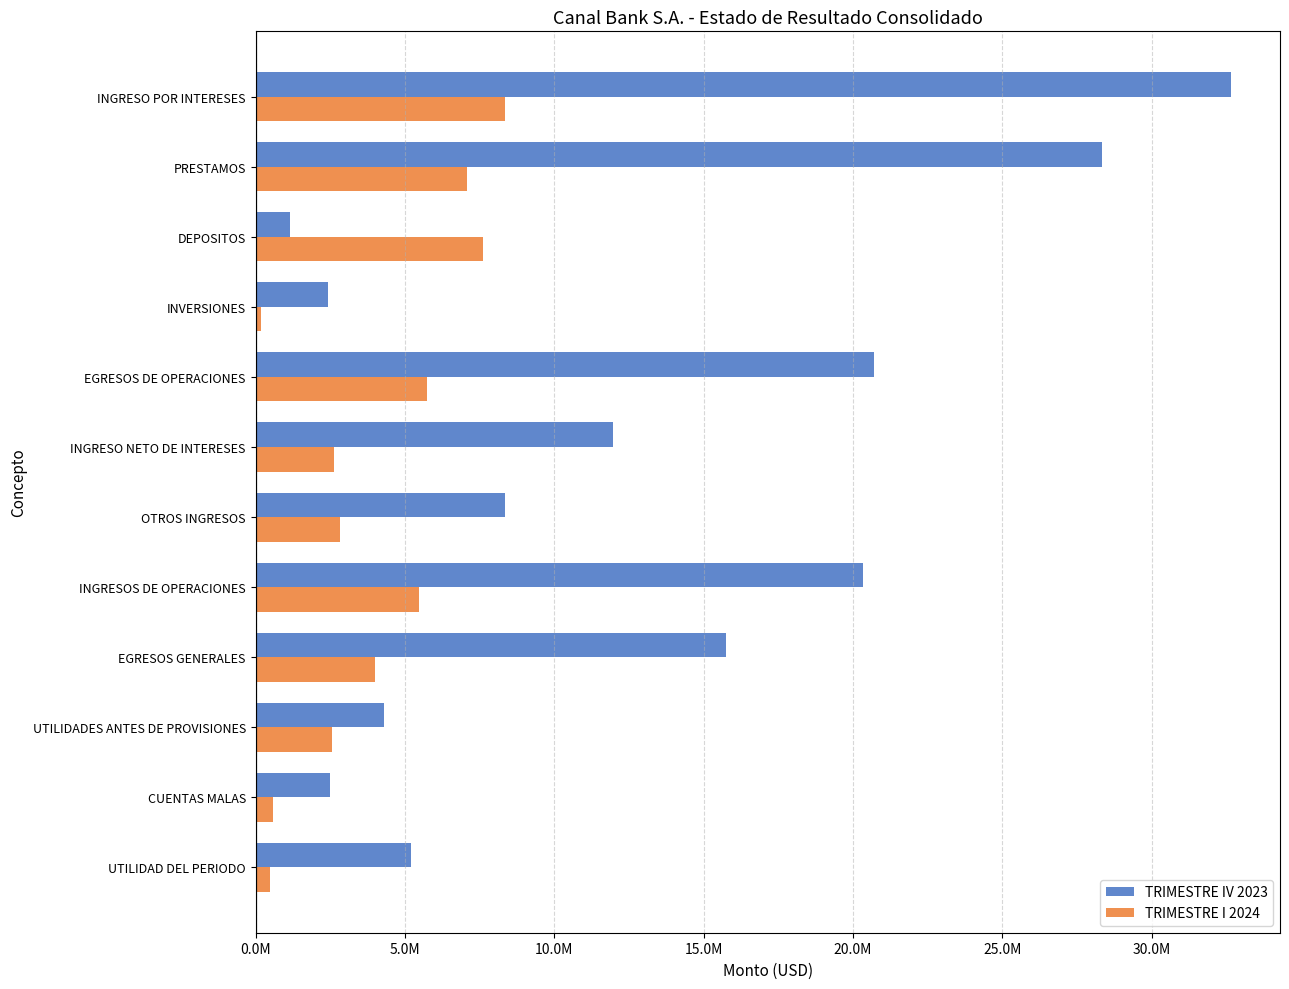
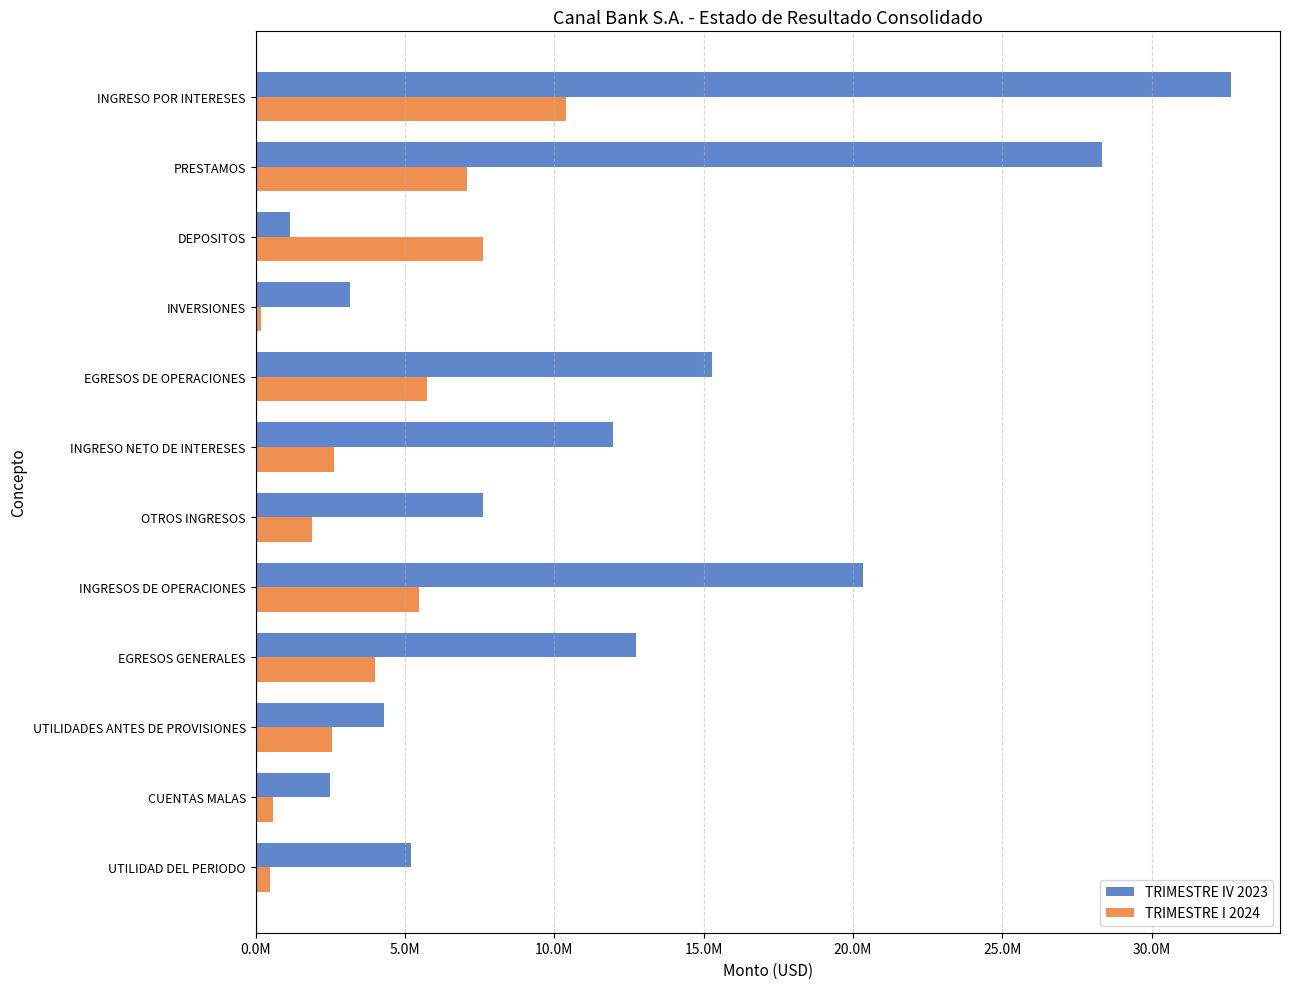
  {
    "TRIMESTRE IV 2023": {
      "INGRESO POR INTERESES": 32700000,
      "PRESTAMOS": 28300000,
      "DEPOSITOS": 1200000,
-     "INVERSIONES": 2400000,
-     "EGRESOS DE OPERACIONES": 20700000,
+     "INVERSIONES": 3200000,
+     "EGRESOS DE OPERACIONES": 15300000,
      "INGRESO NETO DE INTERESES": 12000000,
-     "OTROS INGRESOS": 8400000,
+     "OTROS INGRESOS": 7600000,
      "INGRESOS DE OPERACIONES": 20300000,
-     "EGRESOS GENERALES": 15700000,
+     "EGRESOS GENERALES": 12700000,
      "UTILIDADES ANTES DE PROVISIONES": 4300000,
      "CUENTAS MALAS": 2500000,
      "UTILIDAD DEL PERIODO": 5200000
    },
    "TRIMESTRE I 2024": {
-     "INGRESO POR INTERESES": 8400000,
+     "INGRESO POR INTERESES": 10400000,
      "PRESTAMOS": 7100000,
      "DEPOSITOS": 7600000,
      "INVERSIONES": 200000,
      "EGRESOS DE OPERACIONES": 5700000,
      "INGRESO NETO DE INTERESES": 2600000,
-     "OTROS INGRESOS": 2800000,
+     "OTROS INGRESOS": 1900000,
      "INGRESOS DE OPERACIONES": 5500000,
      "EGRESOS GENERALES": 4000000,
      "UTILIDADES ANTES DE PROVISIONES": 2600000,
      "CUENTAS MALAS": 600000,
      "UTILIDAD DEL PERIODO": 500000
    }
  }
